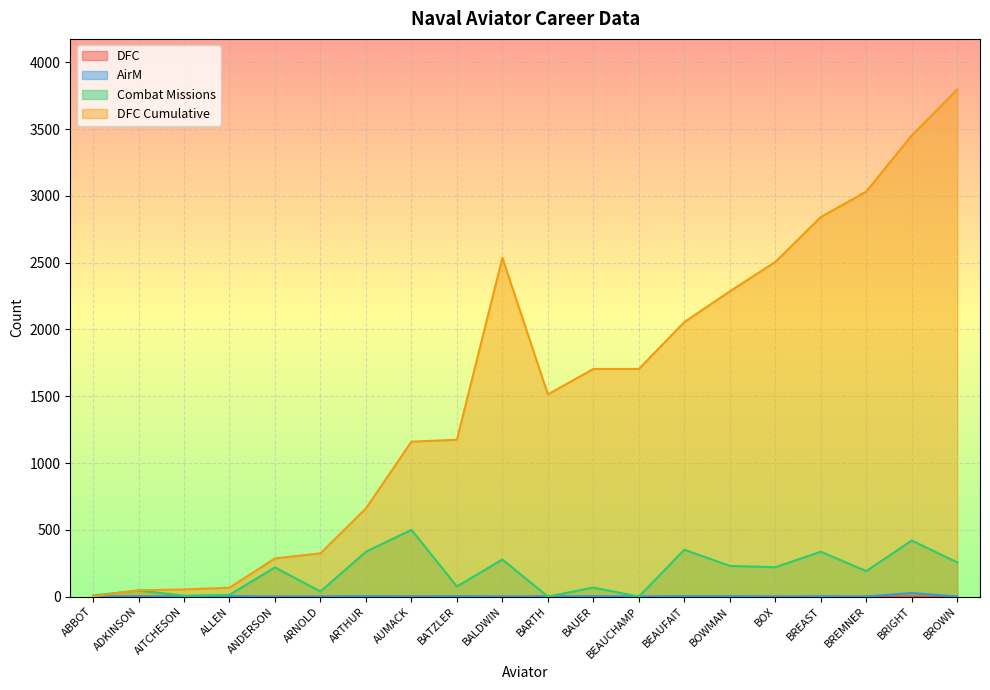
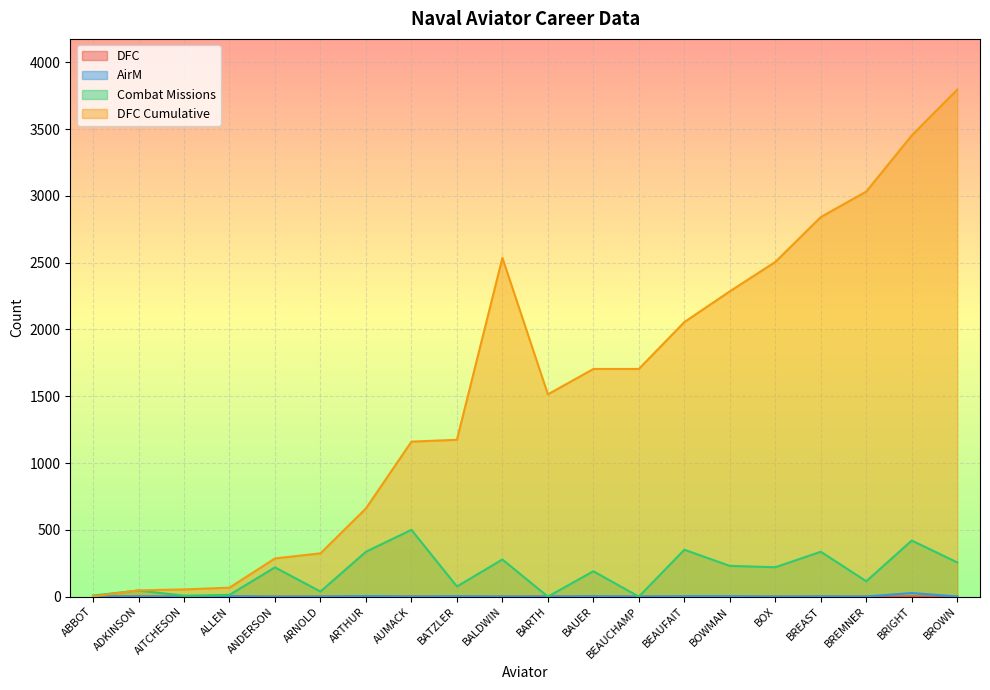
  {
    "DFC": {
      "BRIGHT": 0
    },
    "AirM": {
      "BRIGHT": 30
    },
    "Combat Missions": {
      "ANDERSON": 220,
      "ARNOLD": 40,
      "ARTHUR": 340,
      "AUMACK": 500,
      "BATZLER": 80,
      "BALDWIN": 280,
-     "BAUER": 70,
+     "BAUER": 190,
      "BEAUFAIT": 350,
      "BOWMAN": 230,
      "BOX": 220,
      "BREAST": 340,
-     "BREMNER": 190,
+     "BREMNER": 120,
      "BRIGHT": 420,
      "BROWN": 260
    },
    "DFC Cumulative": {
      "AITCHESON": 50,
      "ALLEN": 70,
      "ANDERSON": 290,
      "ARNOLD": 320,
      "ARTHUR": 660,
      "AUMACK": 1160,
      "BATZLER": 1170,
      "BALDWIN": 2540,
      "BARTH": 1510,
      "BAUER": 1700,
      "BEAUCHAMP": 1700,
      "BEAUFAIT": 2060,
      "BOWMAN": 2290,
      "BOX": 2510,
      "BREAST": 2840,
      "BREMNER": 3030,
      "BRIGHT": 3450,
      "BROWN": 3800
    }
  }
